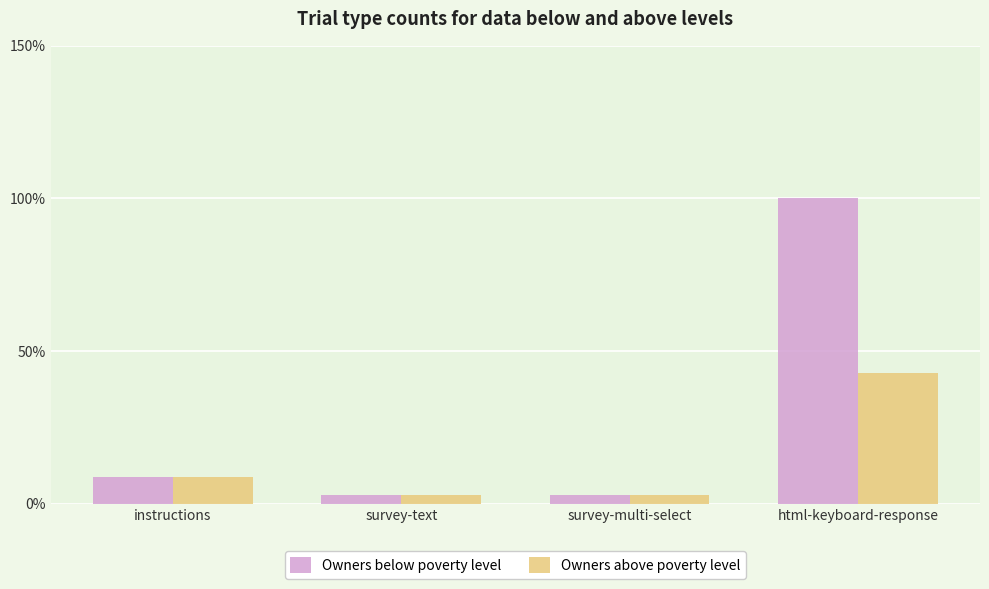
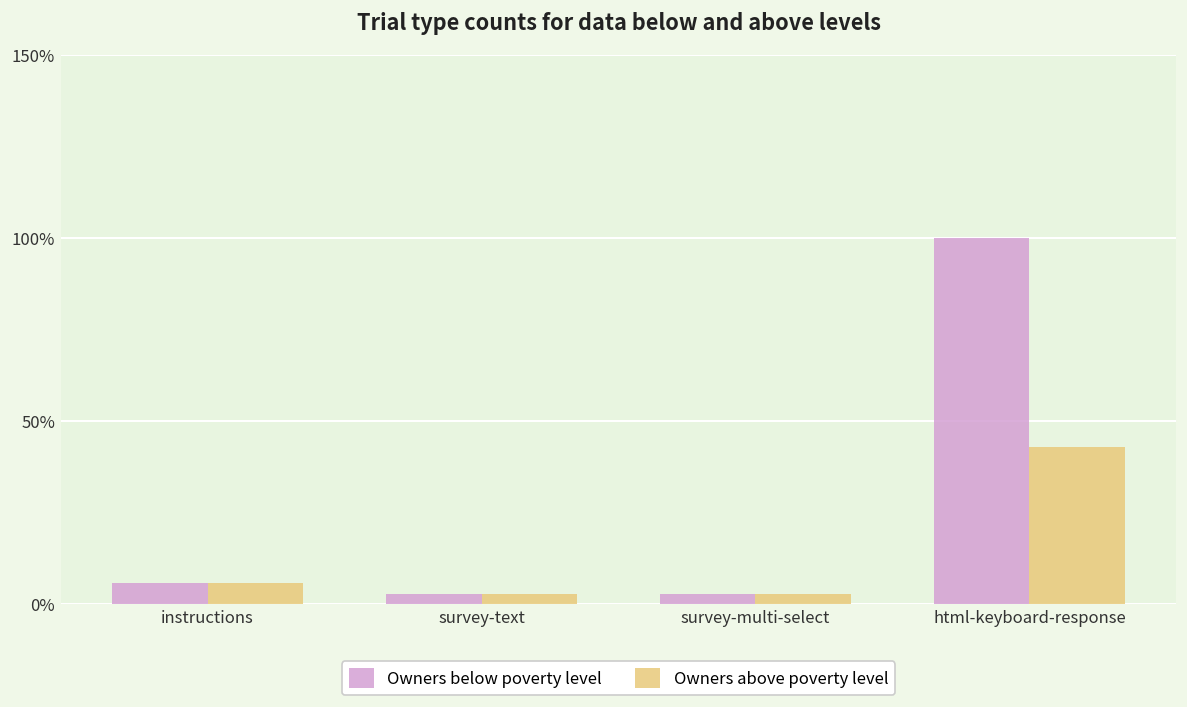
  {
    "Owners below poverty level": {
-     "instructions": "9%",
+     "instructions": "6%",
      "survey-text": "3%",
      "survey-multi-select": "3%",
      "html-keyboard-response": "100%"
    },
    "Owners above poverty level": {
-     "instructions": "9%",
+     "instructions": "6%",
      "survey-text": "3%",
      "survey-multi-select": "3%",
      "html-keyboard-response": "43%"
    }
  }
